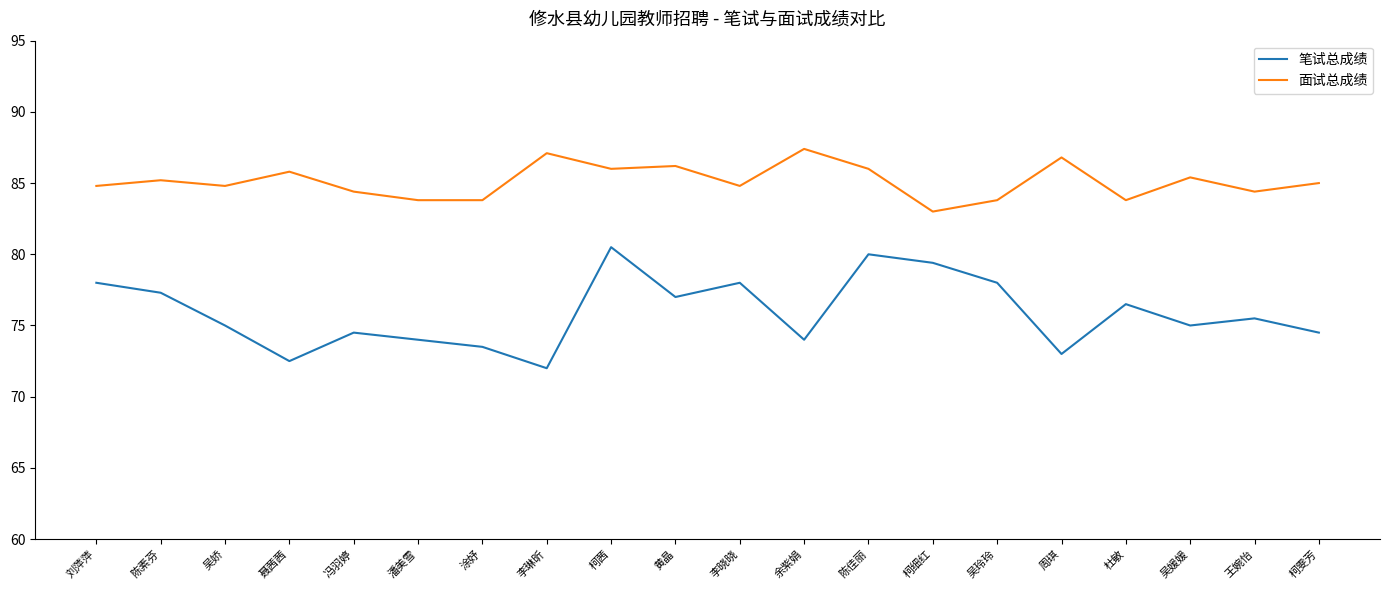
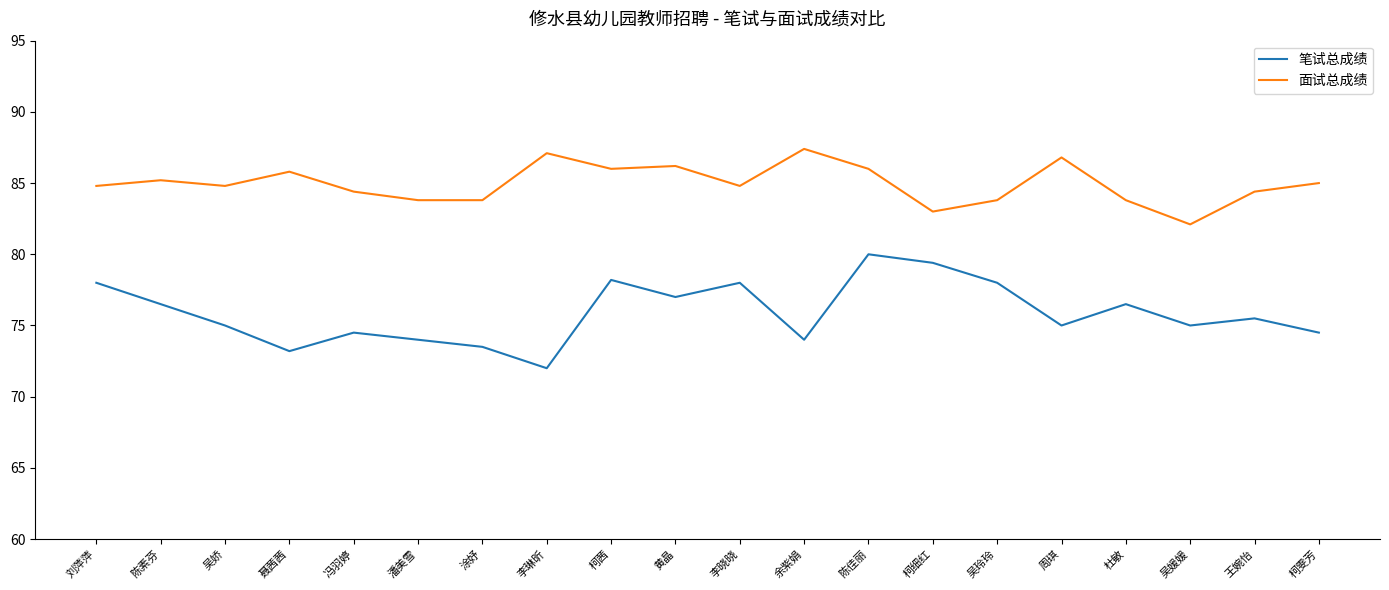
  {
    "笔试总成绩": {
      "刘萍萍": 78.0,
-     "陈素芬": 77.3,
+     "陈素芬": 76.5,
      "吴娇": 75.0,
-     "聂茜茜": 72.5,
+     "聂茜茜": 73.2,
      "冯羽婷": 74.5,
      "潘美雪": 74.0,
      "涂妤": 73.5,
      "李琳昕": 72.0,
-     "柯茜": 80.5,
+     "柯茜": 78.2,
      "黄晶": 77.0,
      "李晓晓": 78.0,
      "余紫娟": 74.0,
      "陈佳丽": 80.0,
      "柯细红": 79.4,
      "吴玲玲": 78.0,
-     "周琪": 73,
+     "周琪": 75,
      "杜敏": 76.5,
      "吴媛媛": 75.0,
      "王婉怡": 75.5,
      "柯雯芳": 74.5
    },
    "面试总成绩": {
      "刘萍萍": 84.8,
      "陈素芬": 85.2,
      "吴娇": 84.8,
      "聂茜茜": 85.8,
      "冯羽婷": 84.4,
      "潘美雪": 83.8,
      "涂妤": 83.8,
      "李琳昕": 87.1,
      "柯茜": 86.0,
      "黄晶": 86.2,
      "李晓晓": 84.8,
      "余紫娟": 87.4,
      "陈佳丽": 86.0,
      "柯细红": 83.0,
      "吴玲玲": 83.8,
      "周琪": 86.8,
      "杜敏": 83.8,
-     "吴媛媛": 85.4,
+     "吴媛媛": 82.1,
      "王婉怡": 84.4,
      "柯雯芳": 85.0
    }
  }
